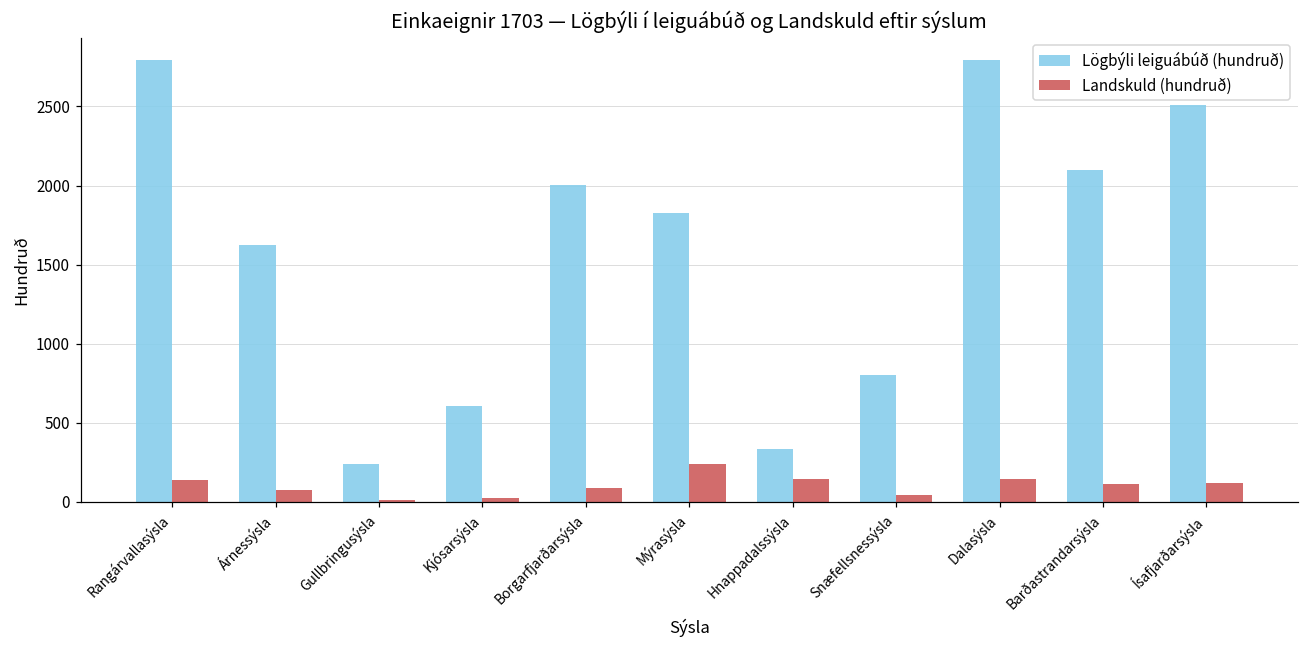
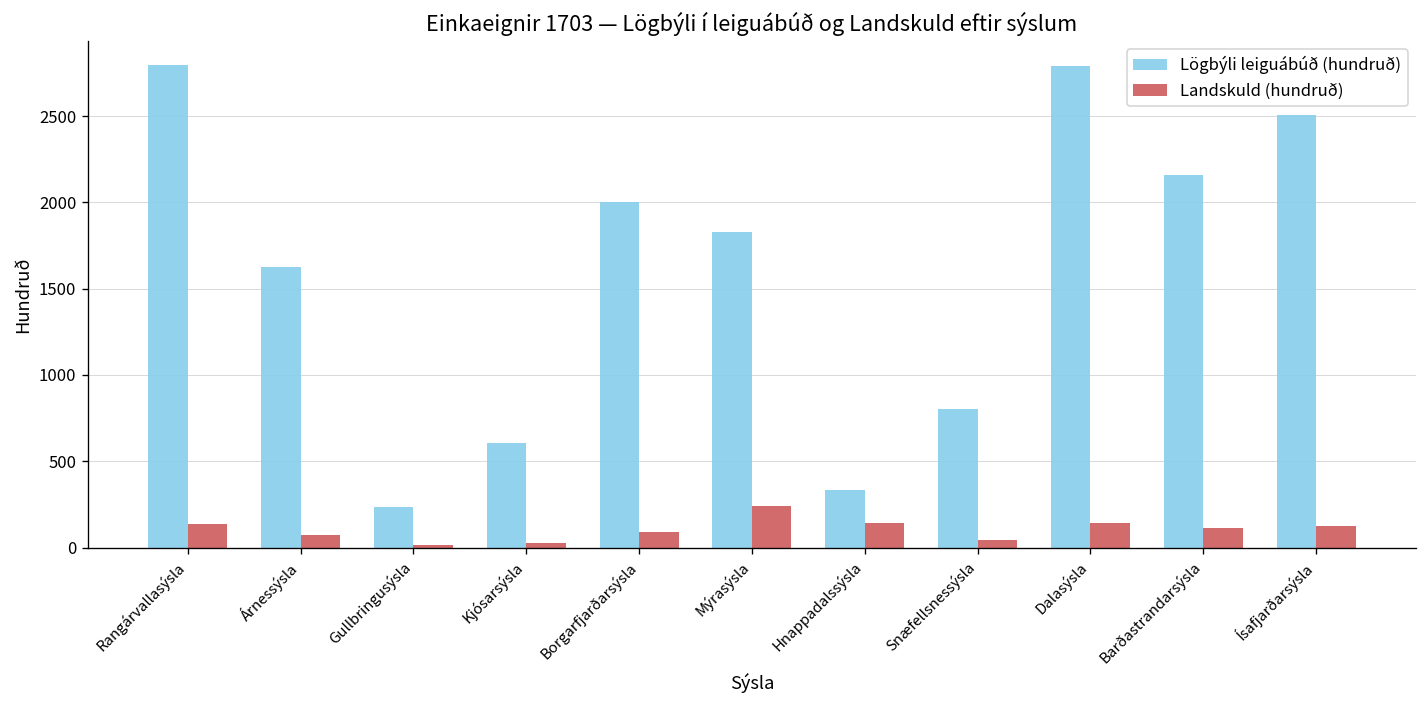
  {
    "Lögbýli leiguábúð (hundruð)": {
      "Rangárvallasýsla": 2790,
      "Árnessýsla": 1630,
      "Gullbringusýsla": 240,
      "Kjósarsýsla": 600,
      "Borgarfjarðarsýsla": 2000,
      "Mýrasýsla": 1830,
      "Hnappadalssýsla": 330,
      "Snæfellsnessýsla": 800,
      "Dalasýsla": 2790,
-     "Barðastrandarsýsla": 2100,
+     "Barðastrandarsýsla": 2160,
      "Ísafjarðarsýsla": 2510
    },
    "Landskuld (hundruð)": {
      "Rangárvallasýsla": 140,
      "Árnessýsla": 70,
      "Kjósarsýsla": 30,
      "Borgarfjarðarsýsla": 90,
      "Mýrasýsla": 240,
      "Hnappadalssýsla": 140,
      "Snæfellsnessýsla": 50,
      "Dalasýsla": 140,
      "Barðastrandarsýsla": 110,
      "Ísafjarðarsýsla": 120
    }
  }
